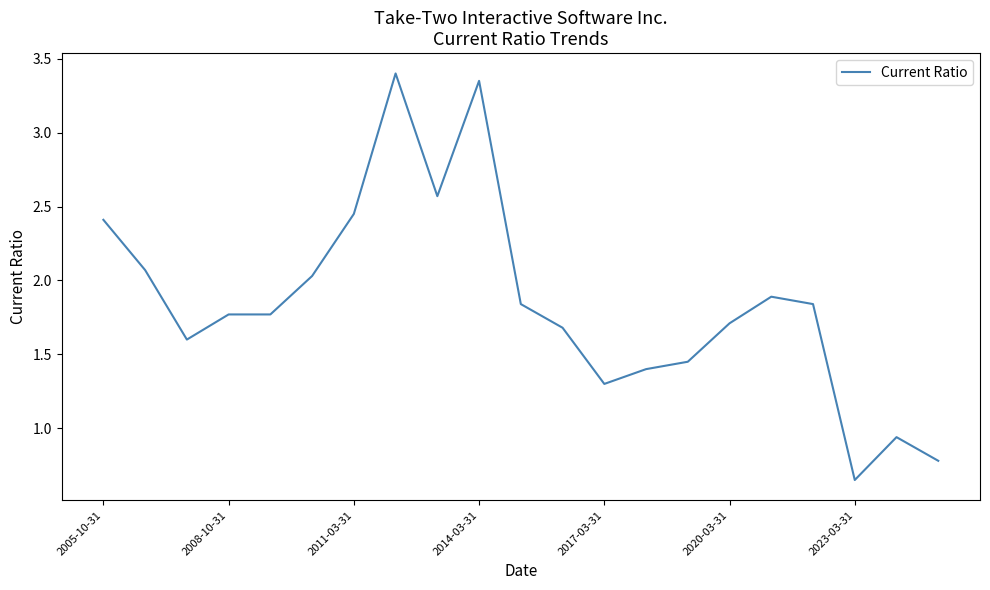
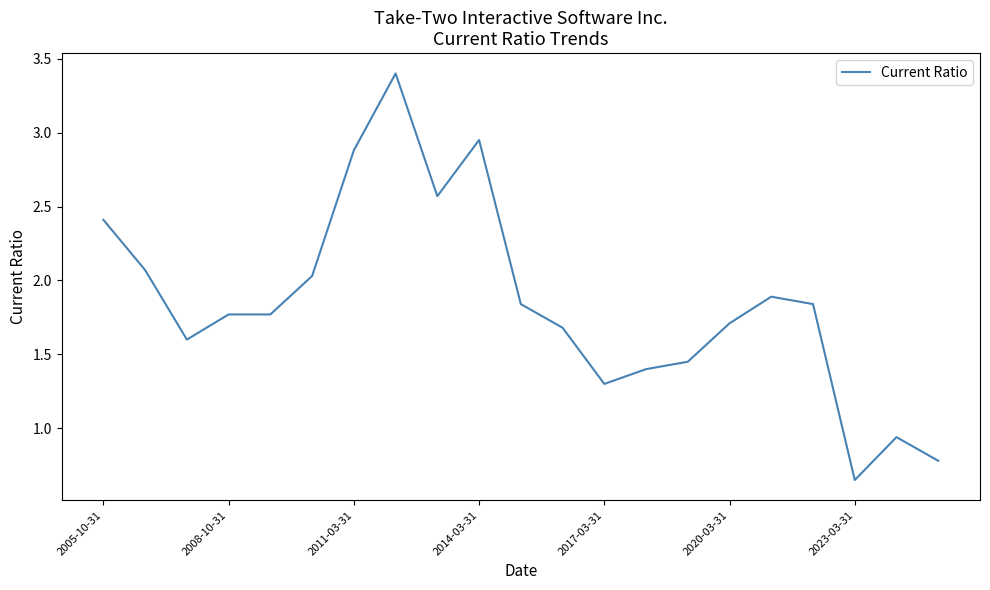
  {
    "2005-10-31": 2.41,
    "2008-10-31": 1.77,
-   "2011-03-31": 2.45,
-   "2014-03-31": 3.35,
+   "2011-03-31": 2.88,
+   "2014-03-31": 2.95,
    "2017-03-31": 1.30,
    "2020-03-31": 1.71,
    "2023-03-31": 0.65
  }
